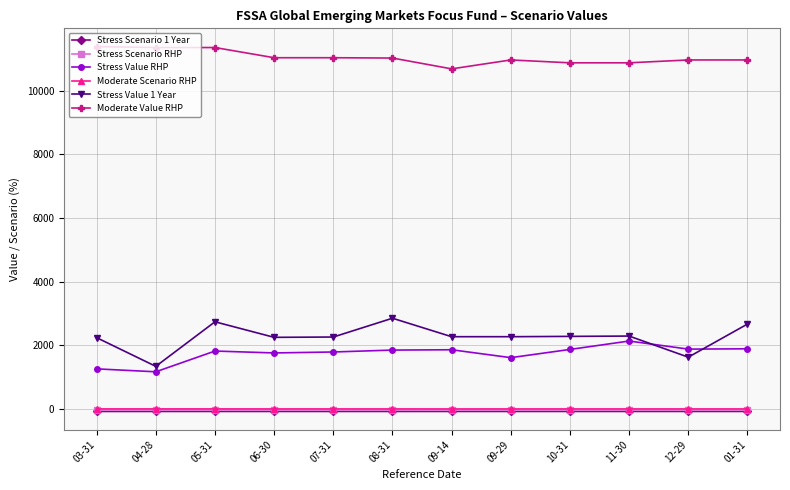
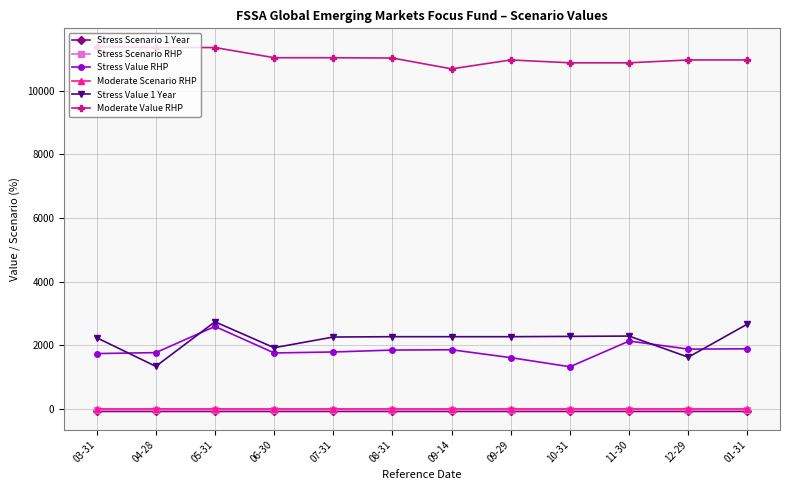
  {
    "Stress Value RHP": {
-     "03-31": 1300,
-     "04-28": 1200,
-     "05-31": 1800,
+     "03-31": 1700,
+     "04-28": 1800,
+     "05-31": 2600,
      "06-30": 1800,
      "07-31": 1800,
      "08-31": 1900,
      "09-14": 1900,
      "09-29": 1600,
-     "10-31": 1900,
+     "10-31": 1300,
      "11-30": 2100,
      "12-29": 1900,
      "01-31": 1900
    },
    "Stress Value 1 Year": {
      "03-31": 2200,
      "04-28": 1300,
      "05-31": 2700,
-     "06-30": 2300,
+     "06-30": 1900,
      "07-31": 2300,
-     "08-31": 2900,
+     "08-31": 2300,
      "09-14": 2300,
      "09-29": 2300,
      "10-31": 2300,
      "11-30": 2300,
      "12-29": 1600,
      "01-31": 2700
    }
  }
